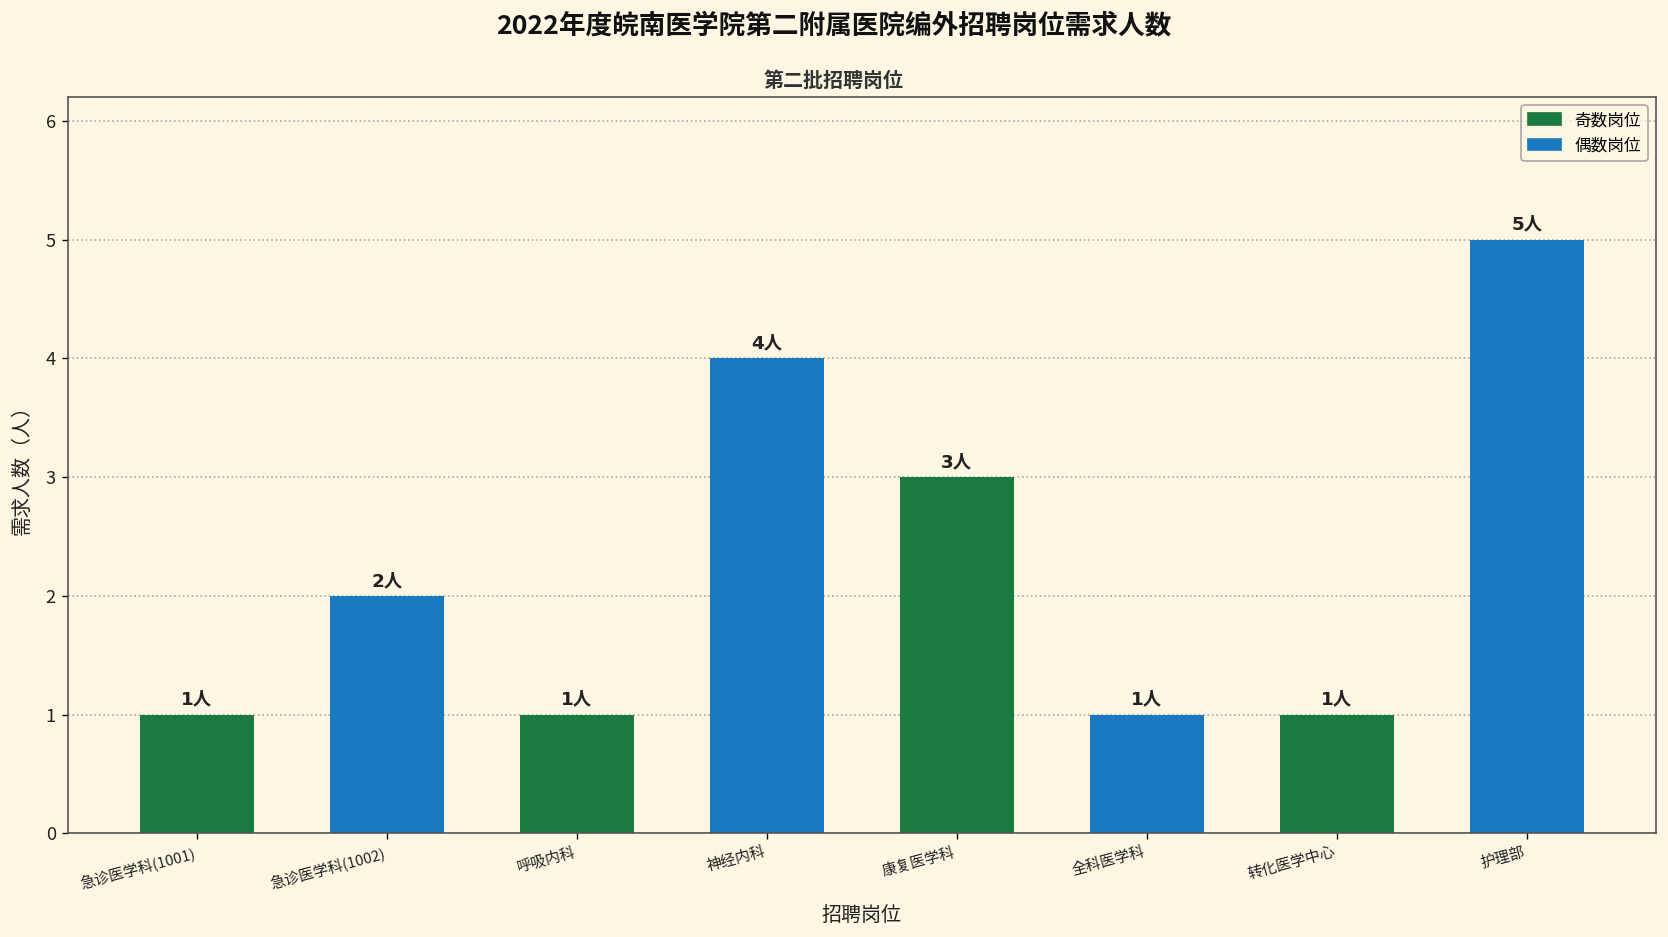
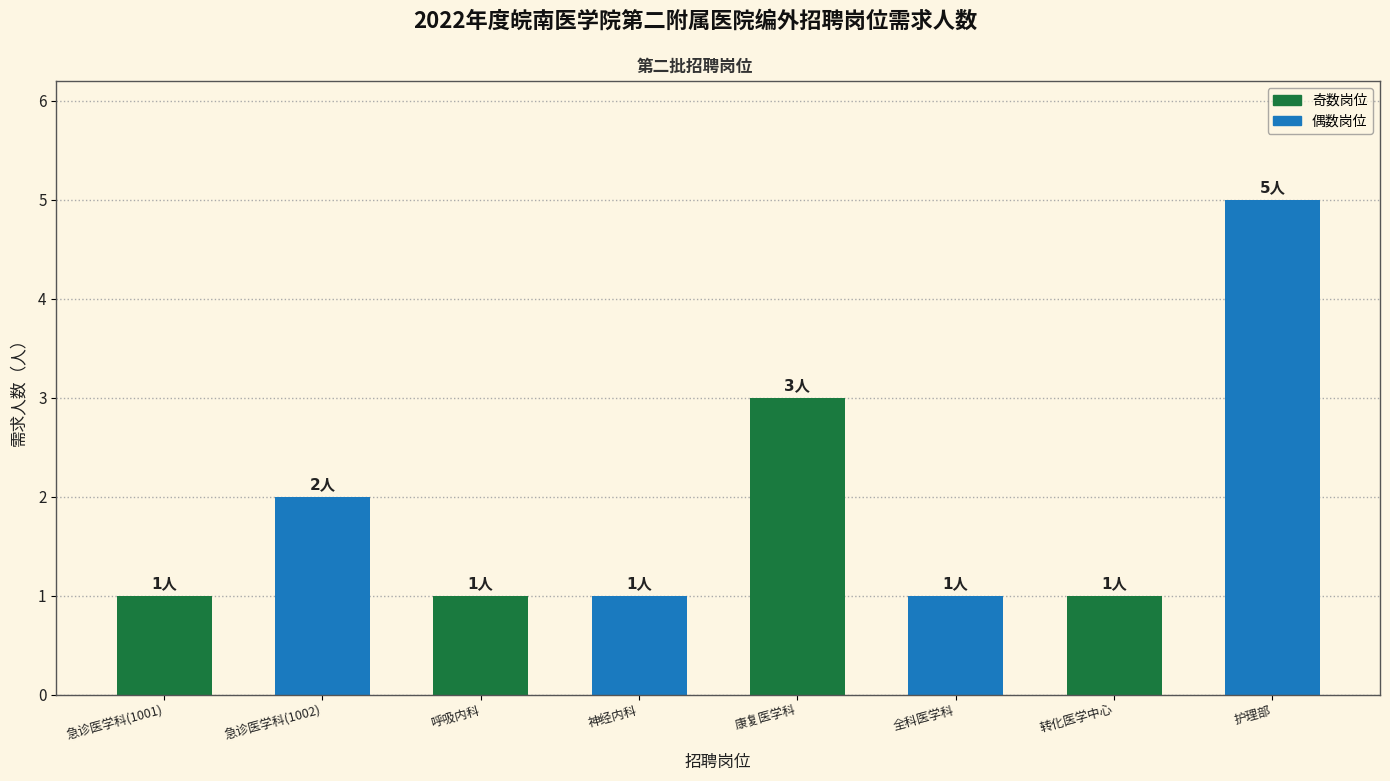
  {
    "急诊医学科(1001)": "1人",
    "急诊医学科(1002)": "2人",
    "呼吸内科": "1人",
-   "神经内科": "4人",
+   "神经内科": "1人",
    "康复医学科": "3人",
    "全科医学科": "1人",
    "转化医学中心": "1人",
    "护理部": "5人"
  }
